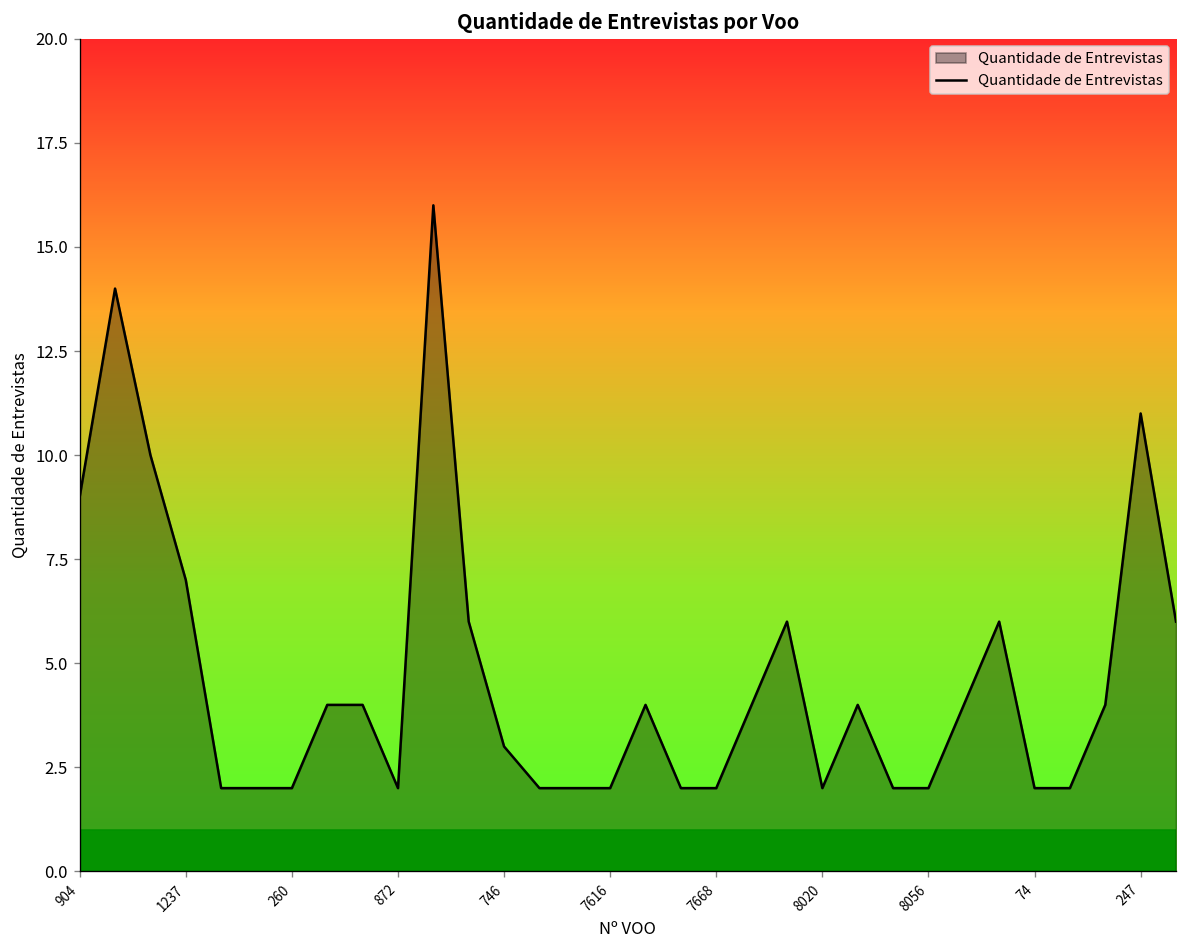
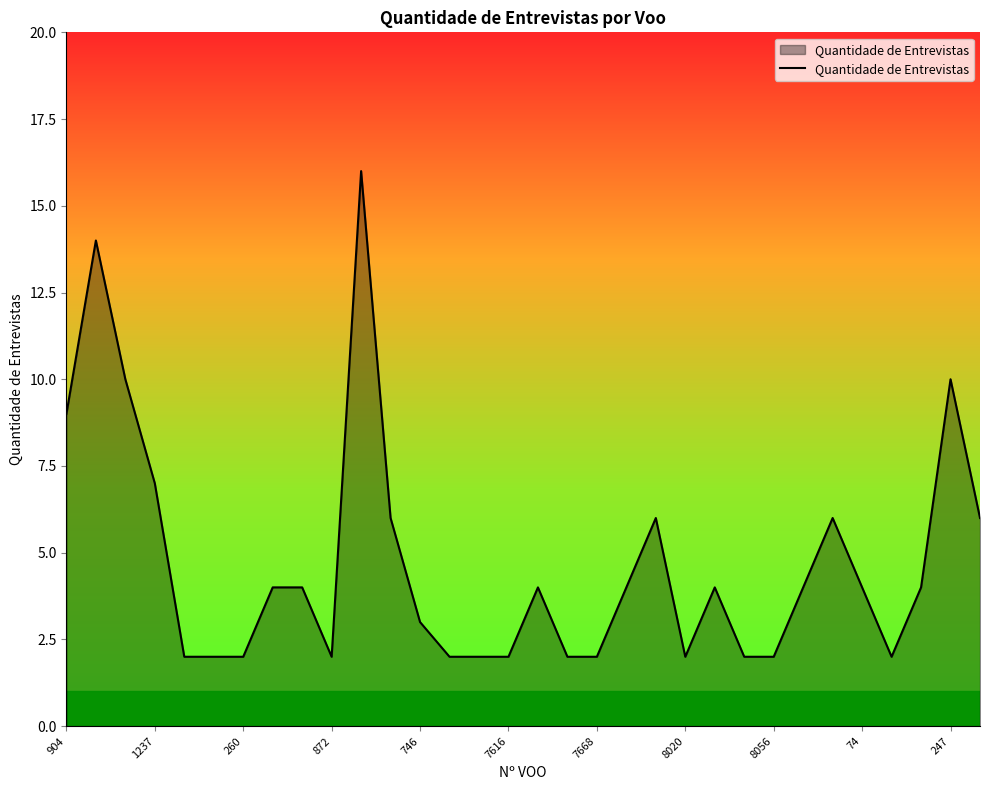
  {
    "904": 9,
    "1237": 7,
    "260": 2,
    "872": 2,
    "746": 3,
    "7616": 2,
    "7668": 2,
    "8020": 2,
    "8056": 2,
-   "74": 2,
-   "247": 11
+   "74": 4,
+   "247": 10
  }
